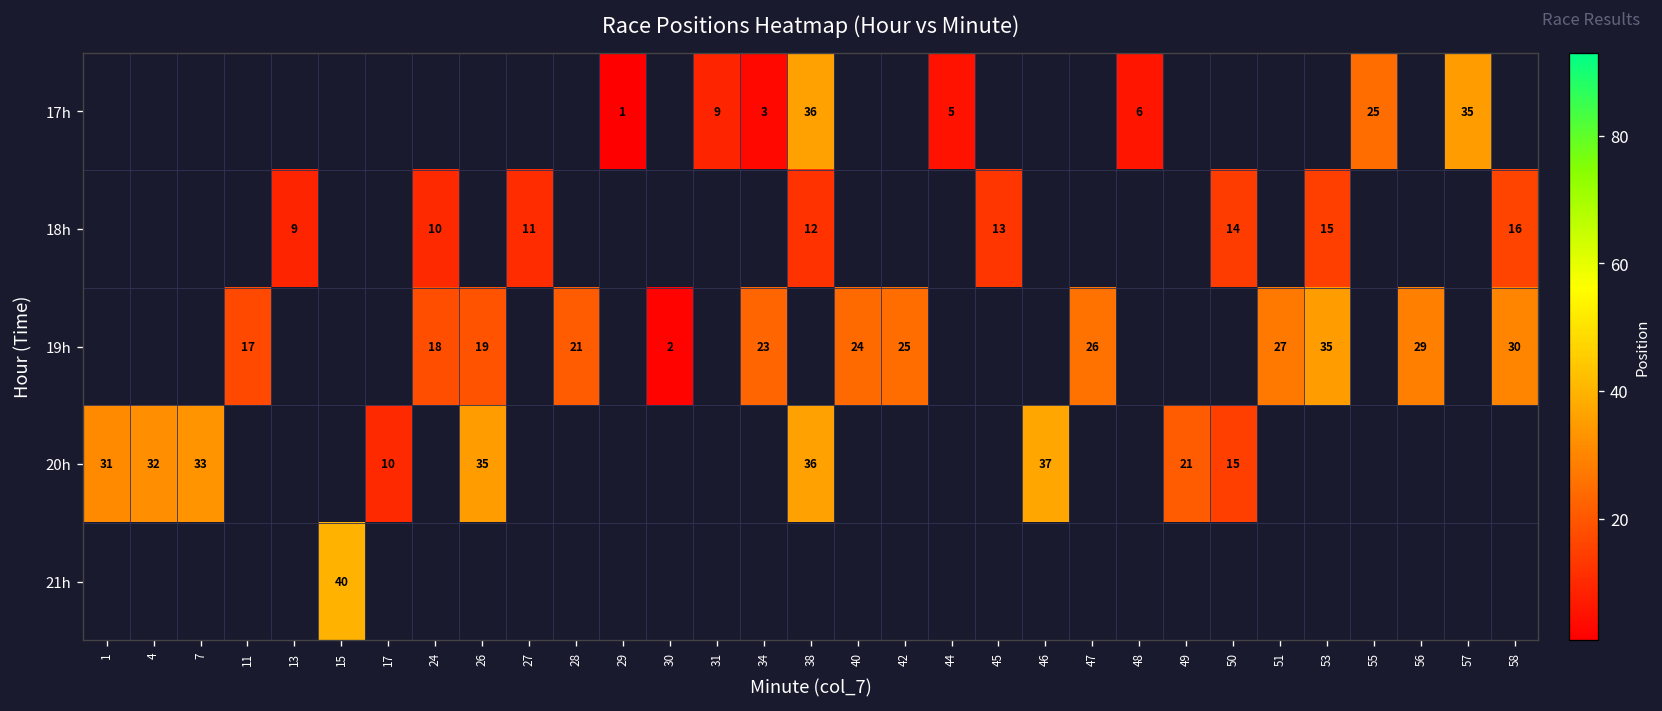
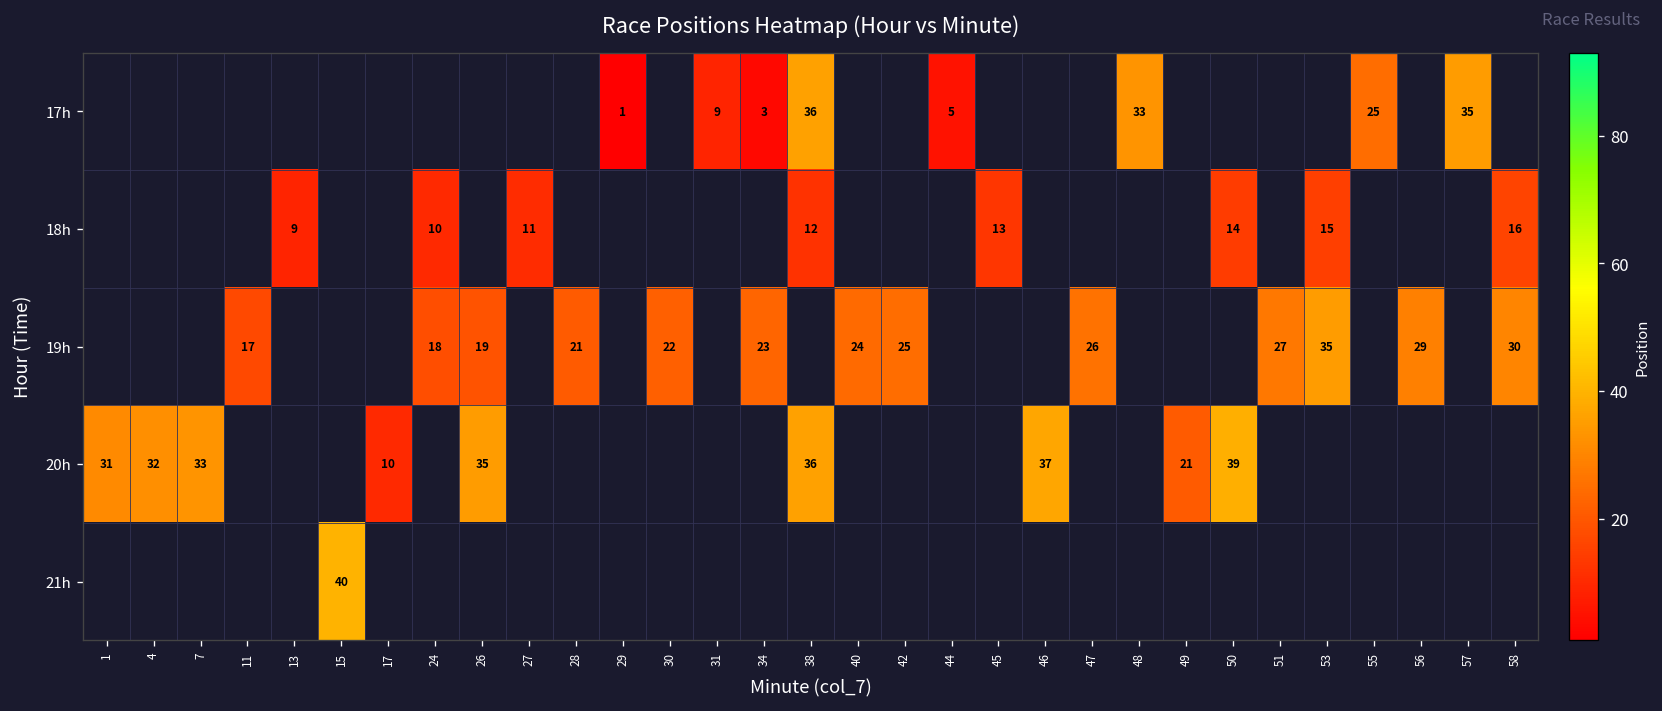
  {
    "17h": {
      "29": 1,
      "31": 9,
      "34": 3,
      "38": 36,
      "44": 5,
-     "48": 6,
+     "48": 33,
      "55": 25,
      "57": 35
    },
    "18h": {
      "13": 9,
      "24": 10,
      "27": 11,
      "38": 12,
      "45": 13,
      "50": 14,
      "53": 15,
      "58": 16
    },
    "19h": {
      "11": 17,
      "24": 18,
      "26": 19,
      "28": 21,
-     "30": 2,
+     "30": 22,
      "34": 23,
      "40": 24,
      "42": 25,
      "47": 26,
      "51": 27,
      "53": 35,
      "56": 29,
      "58": 30
    },
    "20h": {
      "1": 31,
      "4": 32,
      "7": 33,
      "17": 10,
      "26": 35,
      "38": 36,
      "46": 37,
      "49": 21,
-     "50": 15
+     "50": 39
    },
    "21h": {
      "15": 40
    }
  }
